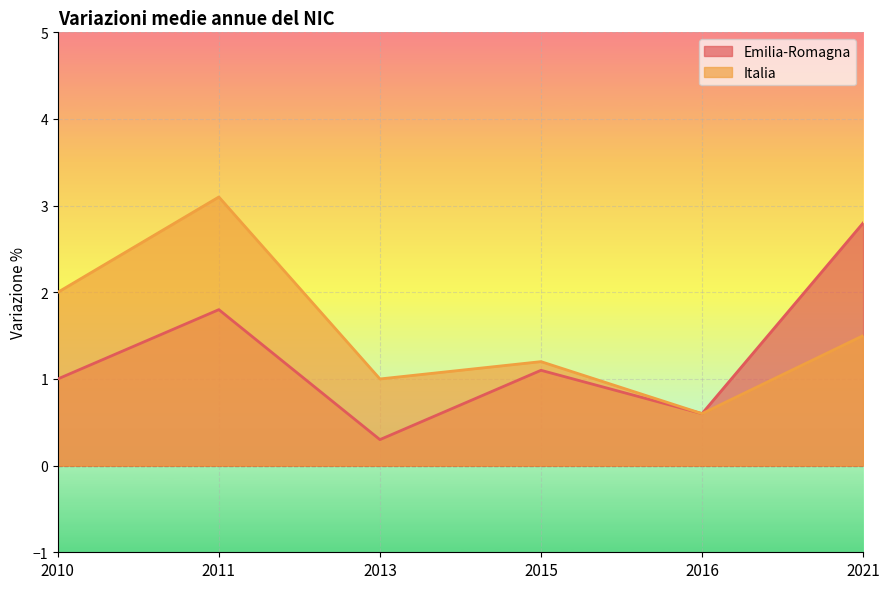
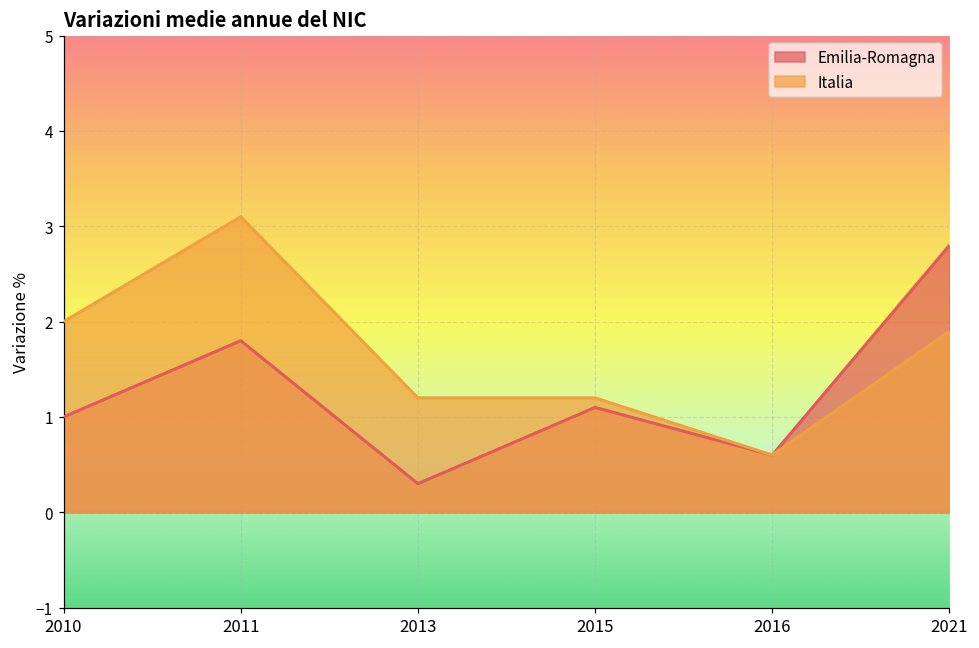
  {
    "Emilia-Romagna": {
      "2010": 1.0,
      "2011": 1.8,
      "2013": 0.3,
      "2015": 1.1,
      "2021": 2.8
    },
    "Italia": {
      "2010": 2.0,
      "2011": 3.1,
-     "2013": 1.0,
+     "2013": 1.2,
      "2015": 1.2,
-     "2021": 1.5
+     "2021": 1.9
    }
  }
